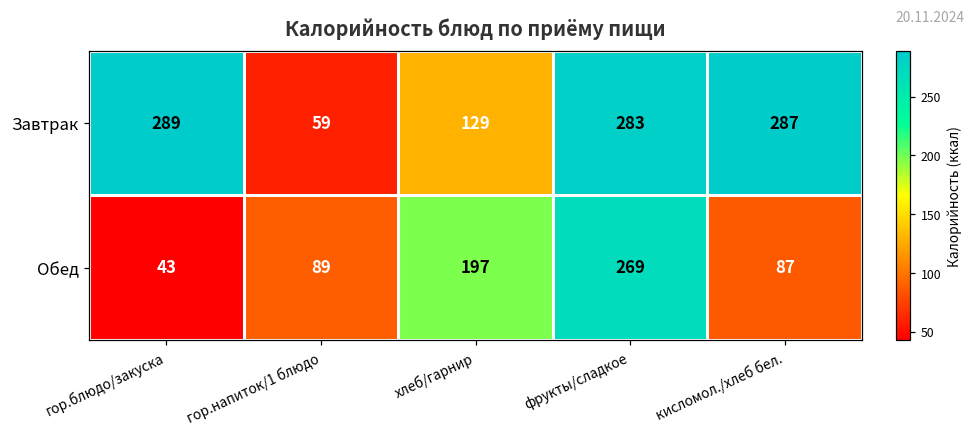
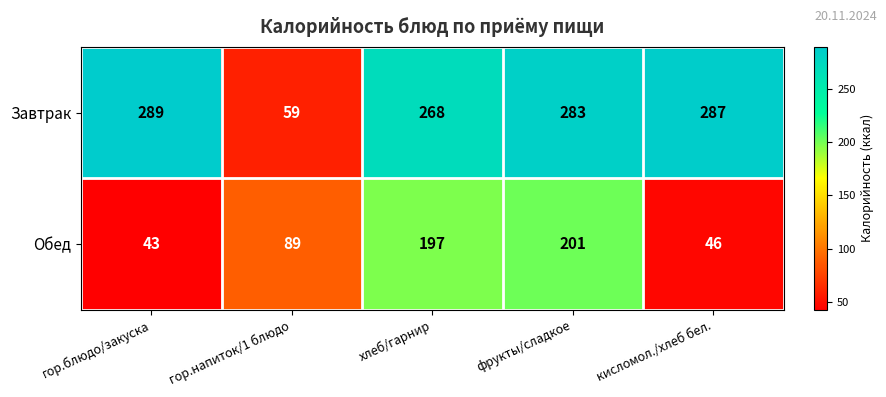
  {
    "Завтрак": {
      "гор.блюдо/закуска": 289,
      "гор.напиток/1 блюдо": 59,
-     "хлеб/гарнир": 129,
+     "хлеб/гарнир": 268,
      "фрукты/сладкое": 283,
      "кисломол./хлеб бел.": 287
    },
    "Обед": {
      "гор.блюдо/закуска": 43,
      "гор.напиток/1 блюдо": 89,
      "хлеб/гарнир": 197,
-     "фрукты/сладкое": 269,
-     "кисломол./хлеб бел.": 87
+     "фрукты/сладкое": 201,
+     "кисломол./хлеб бел.": 46
    }
  }
